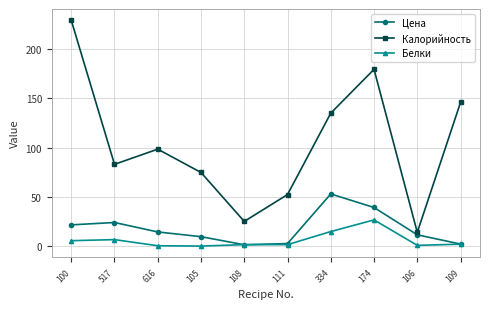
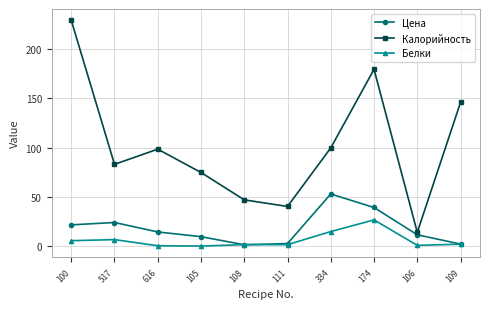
  {
    "Калорийность": {
      "100": 230,
      "517": 80,
      "616": 100,
      "105": 70,
-     "108": 30,
-     "111": 50,
-     "334": 140,
+     "108": 50,
+     "111": 40,
+     "334": 100,
      "174": 180,
      "109": 150
    }
  }
